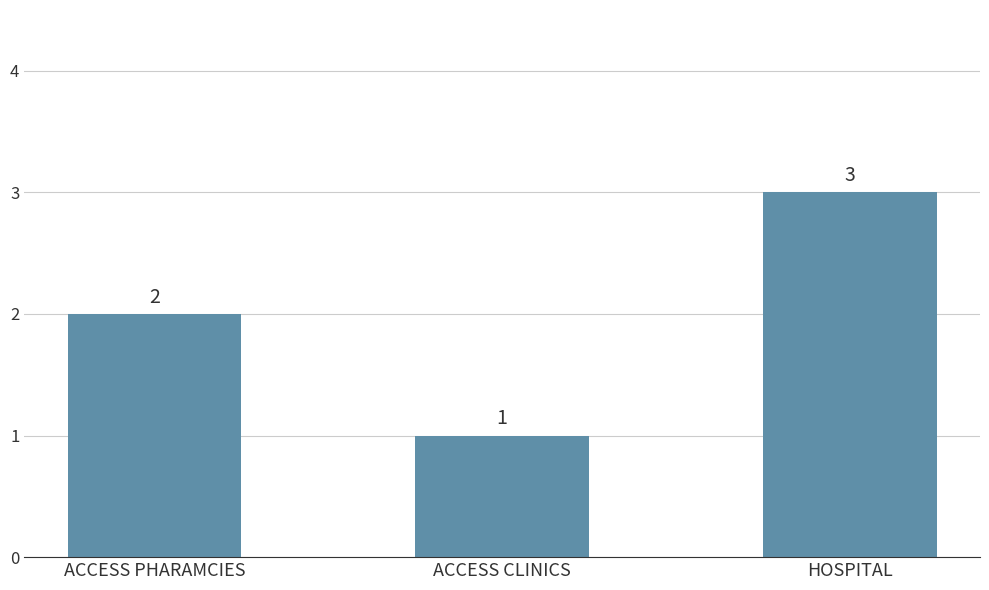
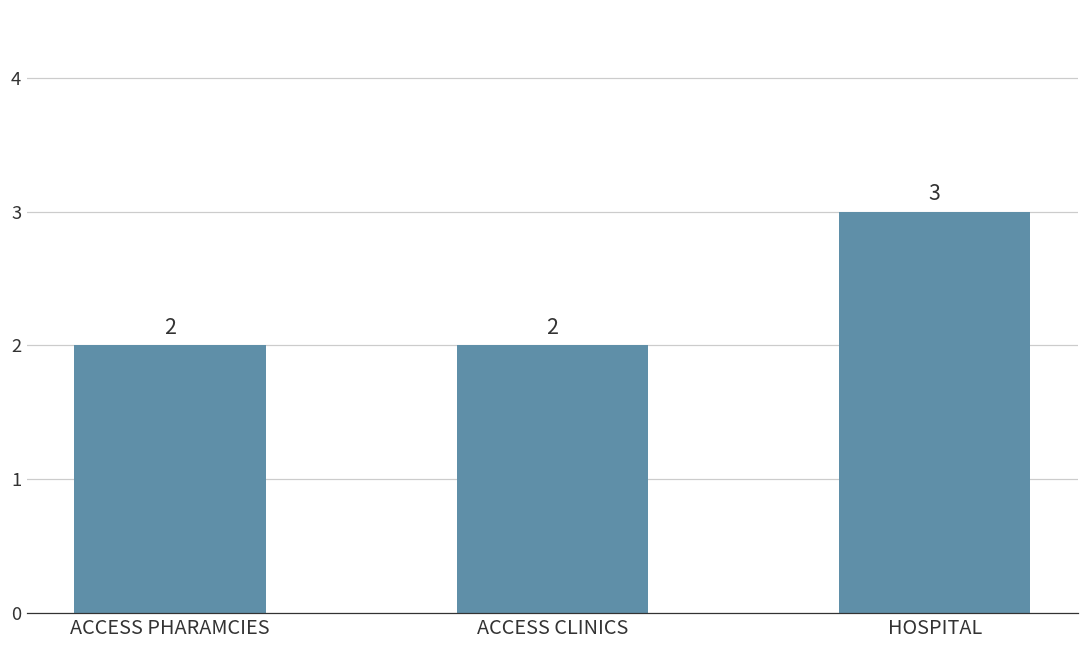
  {
    "ACCESS PHARAMCIES": 2,
-   "ACCESS CLINICS": 1,
+   "ACCESS CLINICS": 2,
    "HOSPITAL": 3
  }
